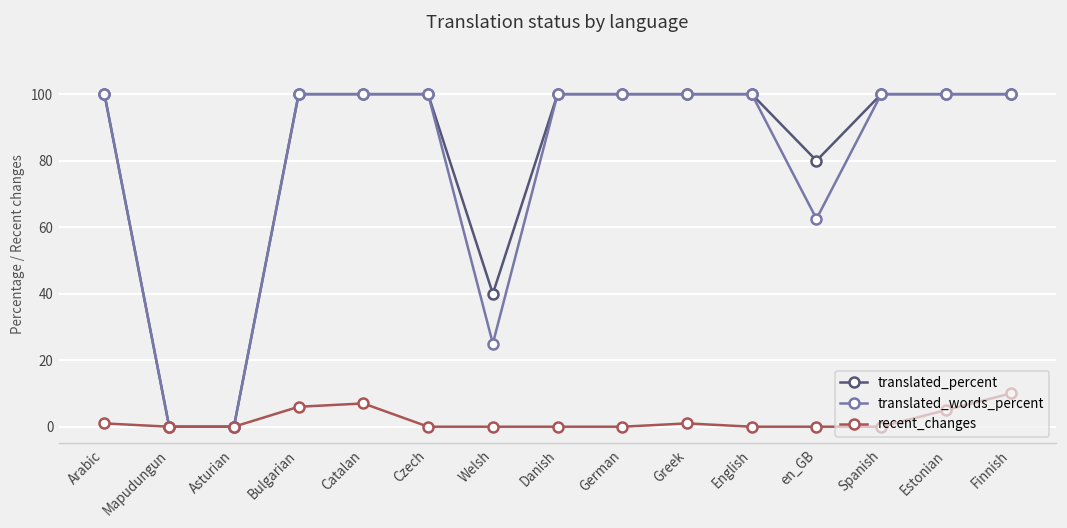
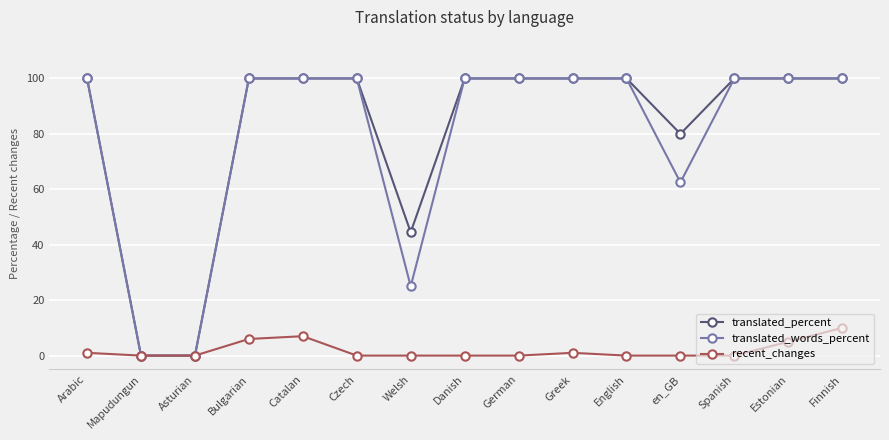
  {
    "translated_percent": {
-     "Welsh": 40,
+     "Welsh": 45,
      "en_GB": 80
    },
    "translated_words_percent": {
      "Welsh": 25,
      "en_GB": 63
    },
    "recent_changes": {
      "Arabic": 1,
      "Bulgarian": 6,
      "Catalan": 7,
      "Czech": 0,
      "Welsh": 0,
      "Danish": 0,
      "German": 0,
      "Greek": 1,
      "English": 0,
      "en_GB": 0
    }
  }
